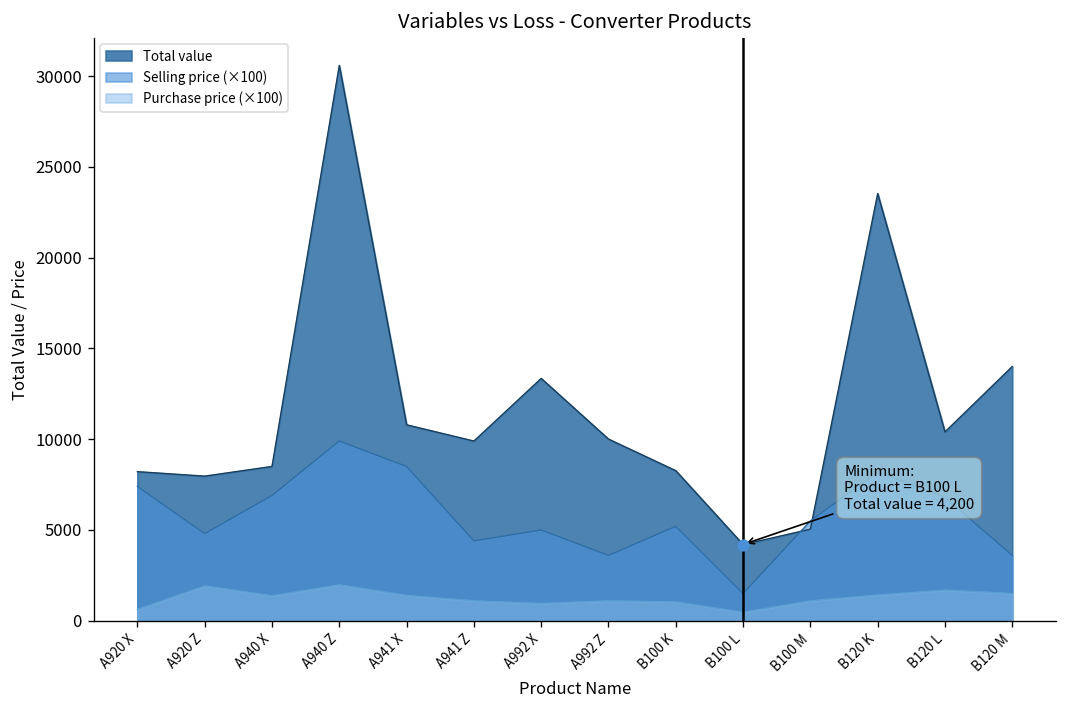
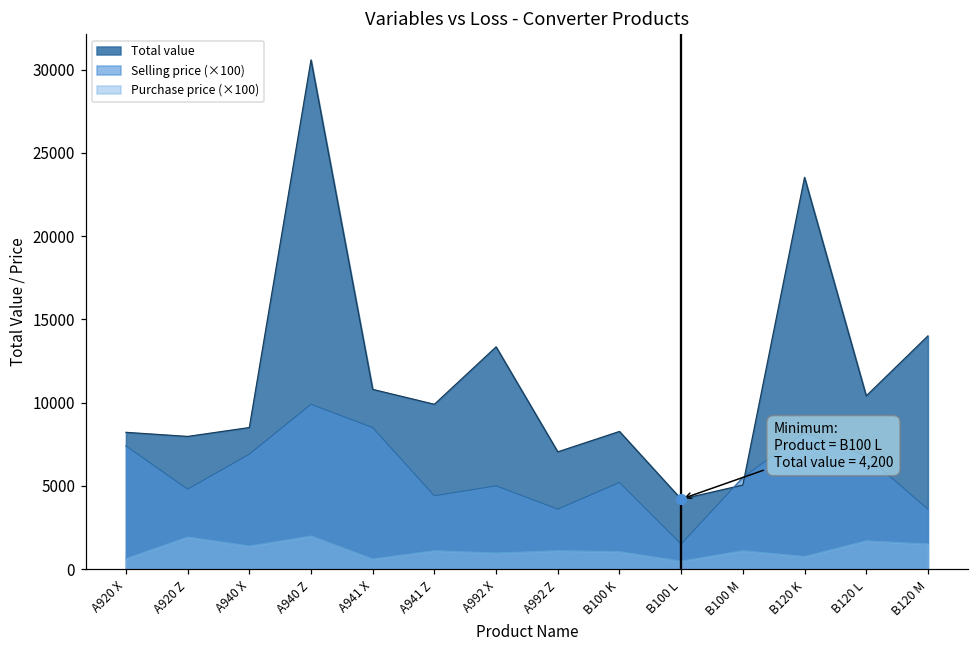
  {
    "Total value": {
      "A920 X": 8200,
      "A920 Z": 8000,
      "A940 X": 8500,
      "A940 Z": 30600,
      "A941 X": 10800,
      "A941 Z": 9900,
      "A992 X": 13400,
-     "A992 Z": 10000,
+     "A992 Z": 7000,
      "B100 K": 8300,
      "B120 K": 23500,
      "B120 L": 10400,
      "B120 M": 14000
    },
    "Purchase price (×100)": {
      "A920 X": 600,
      "A920 Z": 1900,
      "A940 X": 1400,
      "A940 Z": 2000,
-     "A941 X": 1400,
+     "A941 X": 600,
      "A941 Z": 1100,
      "A992 X": 1000,
      "A992 Z": 1100,
      "B100 K": 1000,
      "B100 L": 500,
      "B100 M": 1100,
-     "B120 K": 1400,
+     "B120 K": 800,
      "B120 L": 1700,
      "B120 M": 1500
    }
  }
